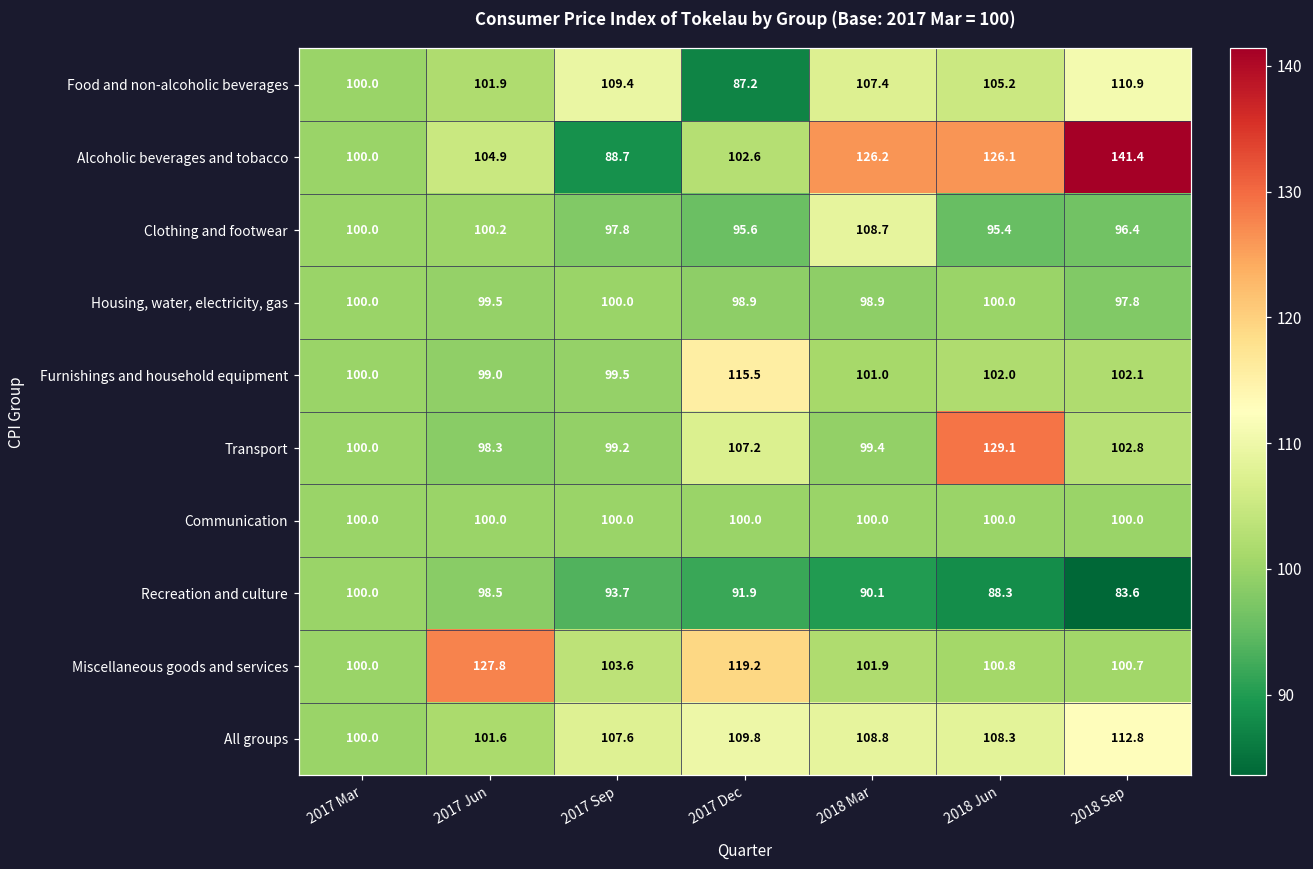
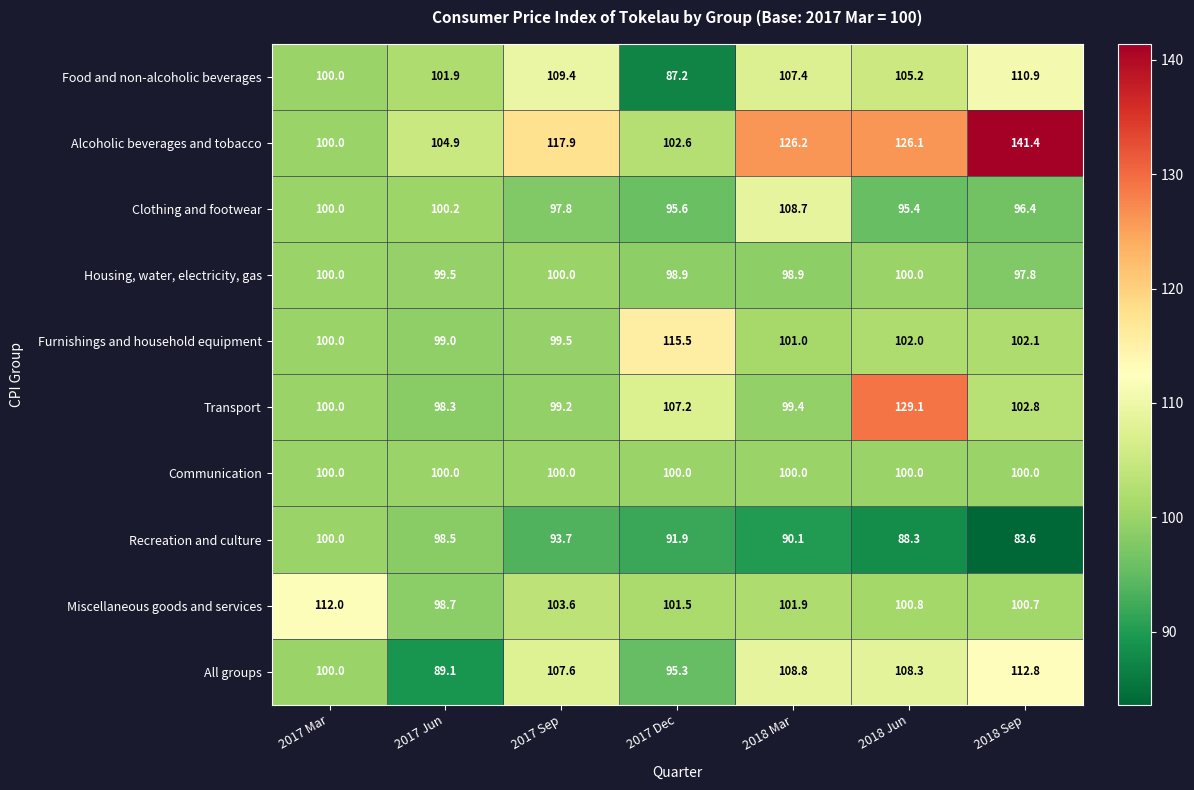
  {
    "Food and non-alcoholic beverages": {
      "2017 Mar": 100.0,
      "2017 Jun": 101.9,
      "2017 Sep": 109.4,
      "2017 Dec": 87.2,
      "2018 Mar": 107.4,
      "2018 Jun": 105.2,
      "2018 Sep": 110.9
    },
    "Alcoholic beverages and tobacco": {
      "2017 Mar": 100.0,
      "2017 Jun": 104.9,
-     "2017 Sep": 88.7,
+     "2017 Sep": 117.9,
      "2017 Dec": 102.6,
      "2018 Mar": 126.2,
      "2018 Jun": 126.1,
      "2018 Sep": 141.4
    },
    "Clothing and footwear": {
      "2017 Mar": 100.0,
      "2017 Jun": 100.2,
      "2017 Sep": 97.8,
      "2017 Dec": 95.6,
      "2018 Mar": 108.7,
      "2018 Jun": 95.4,
      "2018 Sep": 96.4
    },
    "Housing, water, electricity, gas": {
      "2017 Mar": 100.0,
      "2017 Jun": 99.5,
      "2017 Sep": 100.0,
      "2017 Dec": 98.9,
      "2018 Mar": 98.9,
      "2018 Jun": 100.0,
      "2018 Sep": 97.8
    },
    "Furnishings and household equipment": {
      "2017 Mar": 100.0,
      "2017 Jun": 99.0,
      "2017 Sep": 99.5,
      "2017 Dec": 115.5,
      "2018 Mar": 101.0,
      "2018 Jun": 102.0,
      "2018 Sep": 102.1
    },
    "Transport": {
      "2017 Mar": 100.0,
      "2017 Jun": 98.3,
      "2017 Sep": 99.2,
      "2017 Dec": 107.2,
      "2018 Mar": 99.4,
      "2018 Jun": 129.1,
      "2018 Sep": 102.8
    },
    "Communication": {
      "2017 Mar": 100.0,
      "2017 Jun": 100.0,
      "2017 Sep": 100.0,
      "2017 Dec": 100.0,
      "2018 Mar": 100.0,
      "2018 Jun": 100.0,
      "2018 Sep": 100.0
    },
    "Recreation and culture": {
      "2017 Mar": 100.0,
      "2017 Jun": 98.5,
      "2017 Sep": 93.7,
      "2017 Dec": 91.9,
      "2018 Mar": 90.1,
      "2018 Jun": 88.3,
      "2018 Sep": 83.6
    },
    "Miscellaneous goods and services": {
-     "2017 Mar": 100.0,
-     "2017 Jun": 127.8,
+     "2017 Mar": 112.0,
+     "2017 Jun": 98.7,
      "2017 Sep": 103.6,
-     "2017 Dec": 119.2,
+     "2017 Dec": 101.5,
      "2018 Mar": 101.9,
      "2018 Jun": 100.8,
      "2018 Sep": 100.7
    },
    "All groups": {
      "2017 Mar": 100.0,
-     "2017 Jun": 101.6,
+     "2017 Jun": 89.1,
      "2017 Sep": 107.6,
-     "2017 Dec": 109.8,
+     "2017 Dec": 95.3,
      "2018 Mar": 108.8,
      "2018 Jun": 108.3,
      "2018 Sep": 112.8
    }
  }
